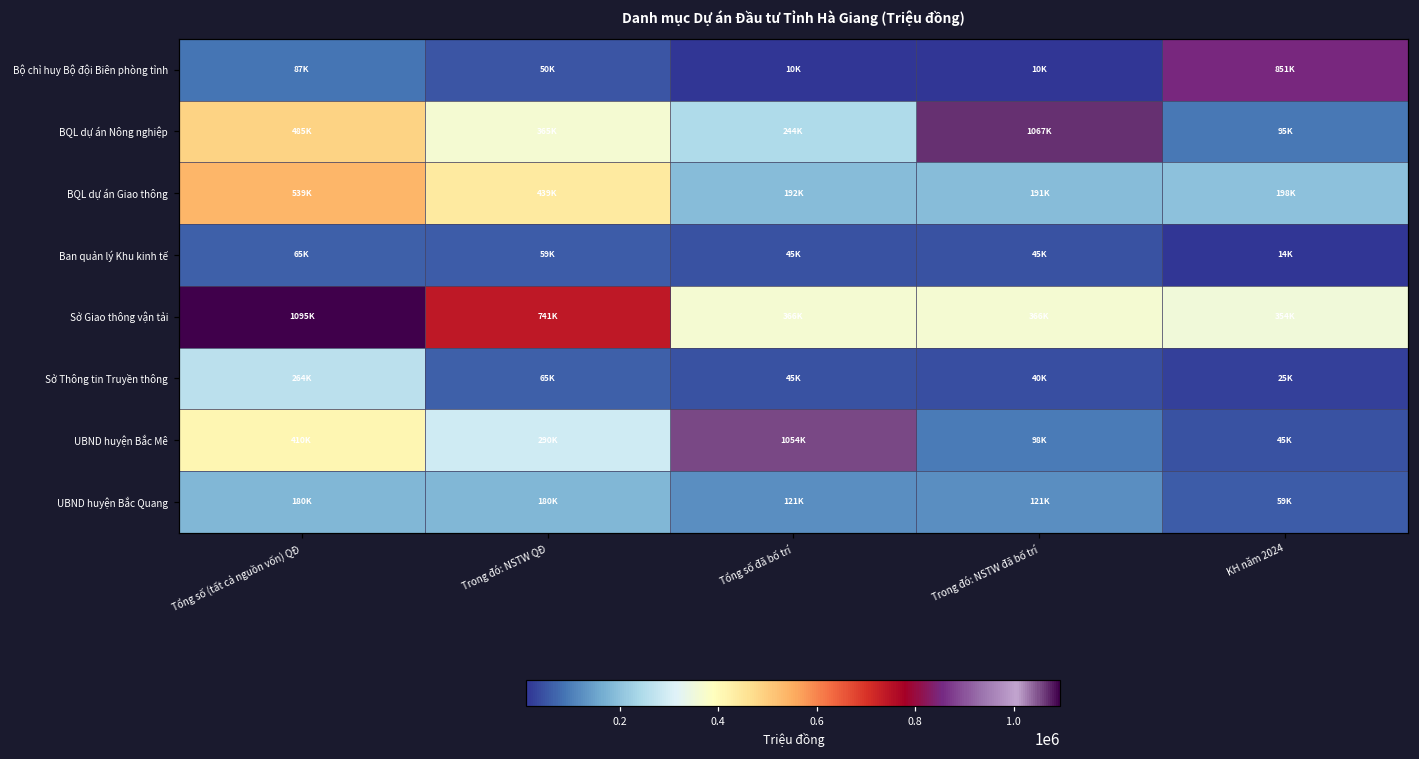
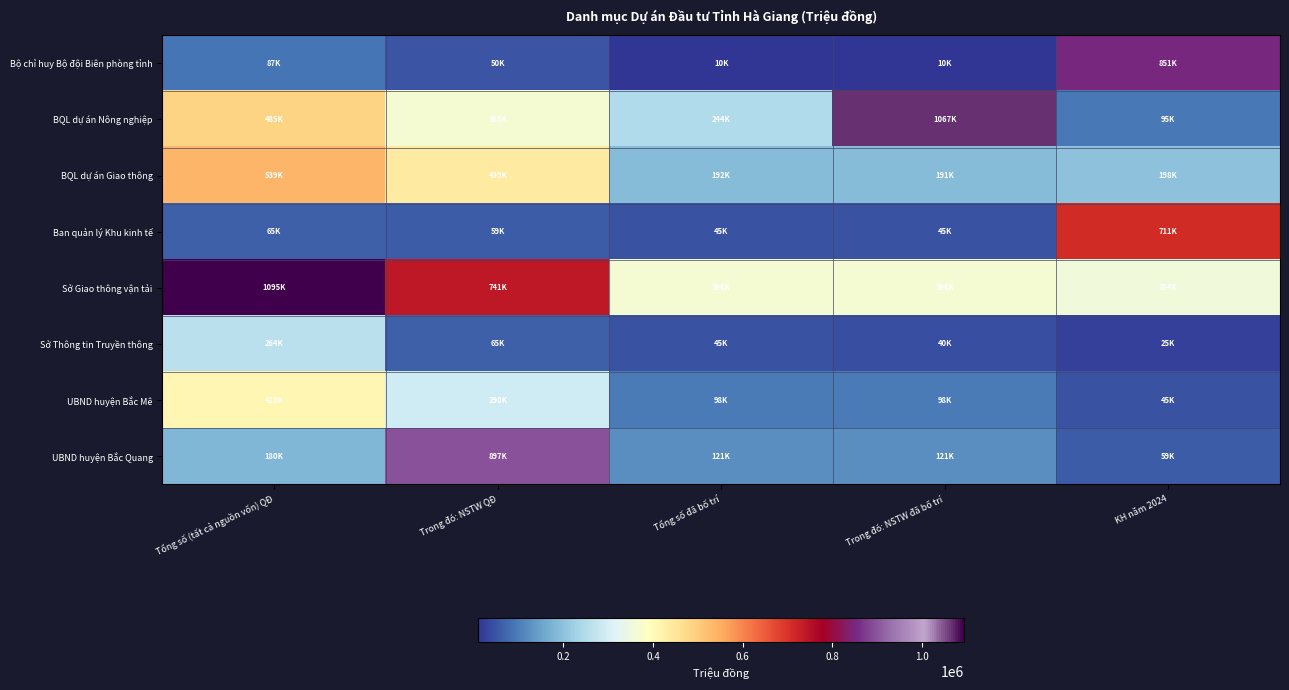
  {
    "Bộ chỉ huy Bộ đội Biên phòng tỉnh": {
      "Tổng số (tất cả nguồn vốn) QĐ": "87K",
      "Trong đó: NSTW QĐ": "50K",
      "Tổng số đã bố trí": "10K",
      "Trong đó: NSTW đã bố trí": "10K",
      "KH năm 2024": "851K"
    },
    "BQL dự án Nông nghiệp": {
      "Tổng số (tất cả nguồn vốn) QĐ": "485K",
      "Tổng số đã bố trí": "244K",
      "Trong đó: NSTW đã bố trí": "1067K",
      "KH năm 2024": "95K"
    },
    "BQL dự án Giao thông": {
      "Tổng số (tất cả nguồn vốn) QĐ": "539K",
      "Trong đó: NSTW QĐ": "439K",
      "Tổng số đã bố trí": "192K",
      "Trong đó: NSTW đã bố trí": "191K",
      "KH năm 2024": "198K"
    },
    "Ban quản lý Khu kinh tế": {
      "Tổng số (tất cả nguồn vốn) QĐ": "65K",
      "Trong đó: NSTW QĐ": "59K",
      "Tổng số đã bố trí": "45K",
      "Trong đó: NSTW đã bố trí": "45K",
-     "KH năm 2024": "14K"
+     "KH năm 2024": "711K"
    },
    "Sở Giao thông vận tải": {
      "Tổng số (tất cả nguồn vốn) QĐ": "1095K",
      "Trong đó: NSTW QĐ": "741K"
    },
    "Sở Thông tin Truyền thông": {
      "Tổng số (tất cả nguồn vốn) QĐ": "264K",
      "Trong đó: NSTW QĐ": "65K",
      "Tổng số đã bố trí": "45K",
      "Trong đó: NSTW đã bố trí": "40K",
      "KH năm 2024": "25K"
    },
    "UBND huyện Bắc Mê": {
      "Tổng số (tất cả nguồn vốn) QĐ": "410K",
      "Trong đó: NSTW QĐ": "290K",
-     "Tổng số đã bố trí": "1054K",
+     "Tổng số đã bố trí": "98K",
      "Trong đó: NSTW đã bố trí": "98K",
      "KH năm 2024": "45K"
    },
    "UBND huyện Bắc Quang": {
      "Tổng số (tất cả nguồn vốn) QĐ": "180K",
-     "Trong đó: NSTW QĐ": "180K",
+     "Trong đó: NSTW QĐ": "897K",
      "Tổng số đã bố trí": "121K",
      "Trong đó: NSTW đã bố trí": "121K",
      "KH năm 2024": "59K"
    }
  }
